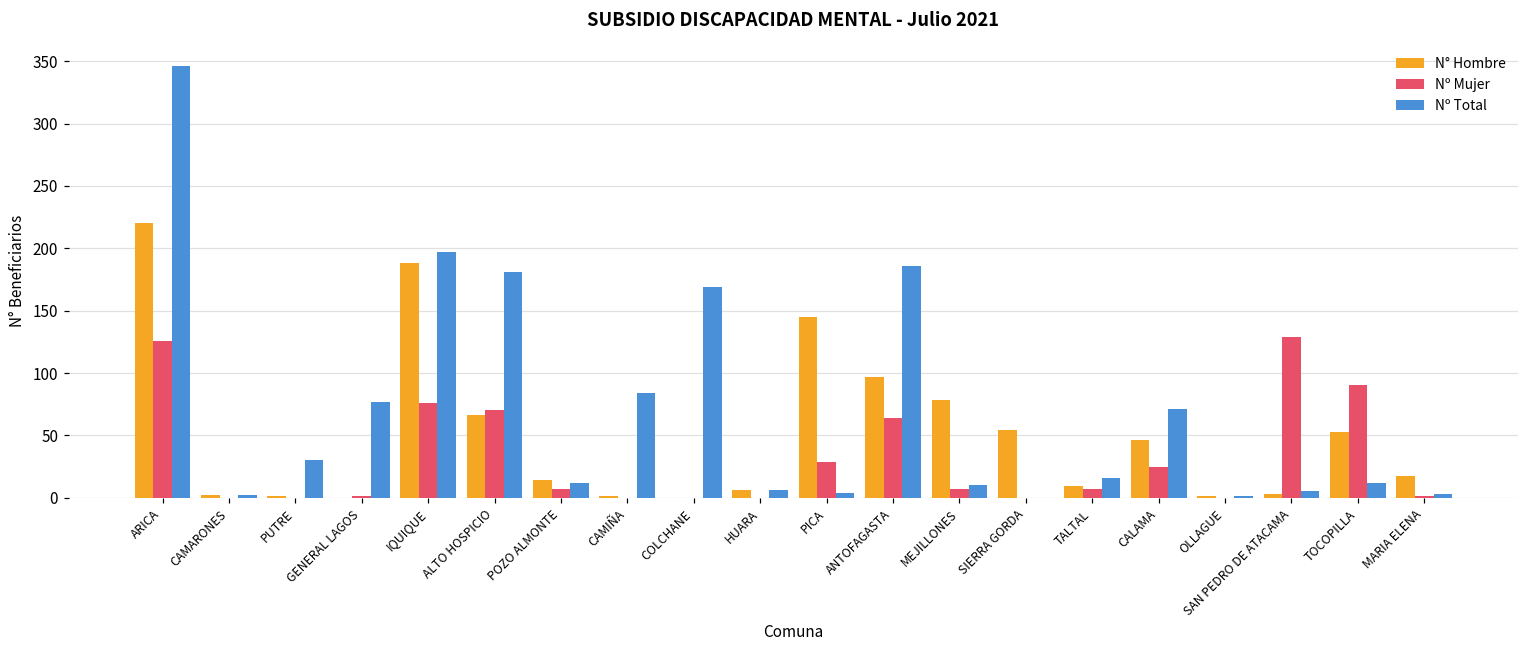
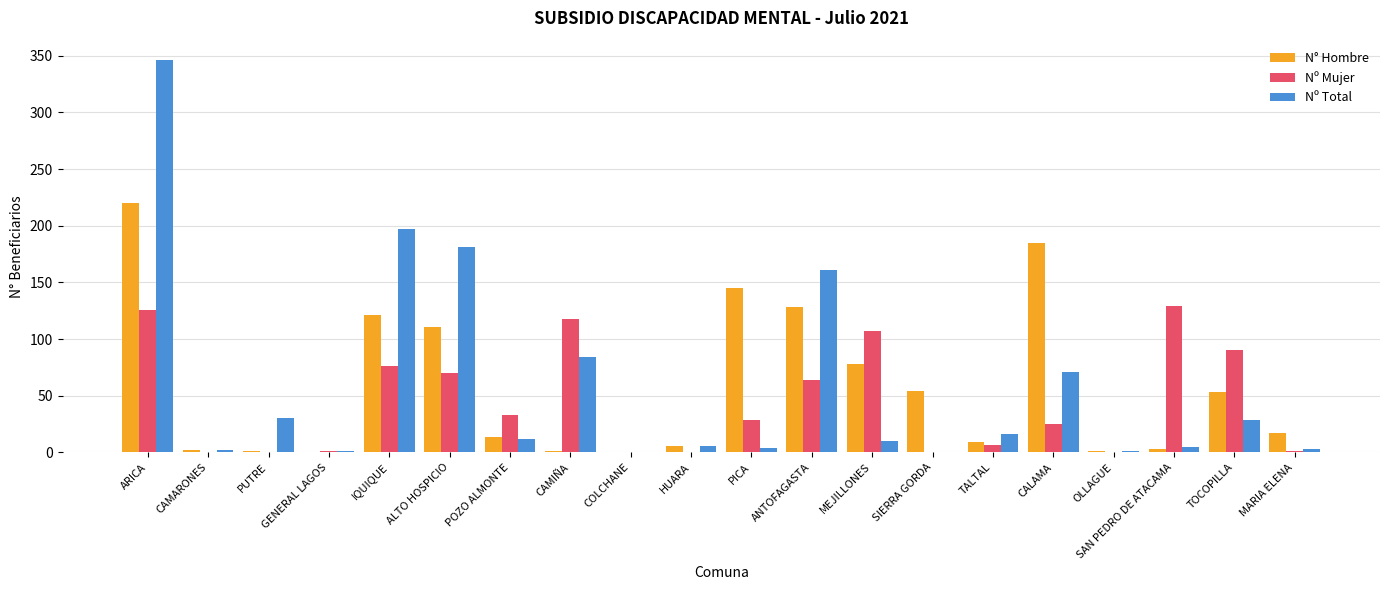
  {
    "N° Hombre": {
      "ARICA": 220,
      "GENERAL LAGOS": 0,
-     "IQUIQUE": 188,
-     "ALTO HOSPICIO": 66,
+     "IQUIQUE": 121,
+     "ALTO HOSPICIO": 111,
      "POZO ALMONTE": 14,
      "COLCHANE": 0,
      "HUARA": 6,
      "PICA": 145,
-     "ANTOFAGASTA": 97,
+     "ANTOFAGASTA": 128,
      "MEJILLONES": 78,
      "SIERRA GORDA": 54,
      "TALTAL": 9,
-     "CALAMA": 46,
+     "CALAMA": 185,
      "SAN PEDRO DE ATACAMA": 3,
      "TOCOPILLA": 53,
      "MARIA ELENA": 17
    },
    "Nº Mujer": {
      "ARICA": 126,
      "CAMARONES": 0,
      "PUTRE": 0,
      "IQUIQUE": 76,
      "ALTO HOSPICIO": 70,
-     "POZO ALMONTE": 7,
-     "CAMIÑA": 0,
+     "POZO ALMONTE": 33,
+     "CAMIÑA": 118,
      "COLCHANE": 0,
      "HUARA": 0,
      "PICA": 29,
      "ANTOFAGASTA": 64,
-     "MEJILLONES": 7,
+     "MEJILLONES": 107,
      "SIERRA GORDA": 0,
      "TALTAL": 7,
      "CALAMA": 25,
      "OLLAGUE": 0,
      "SAN PEDRO DE ATACAMA": 129,
      "TOCOPILLA": 90
    },
    "Nº Total": {
      "ARICA": 346,
      "PUTRE": 30,
-     "GENERAL LAGOS": 77,
+     "GENERAL LAGOS": 1,
      "IQUIQUE": 197,
      "ALTO HOSPICIO": 181,
      "POZO ALMONTE": 12,
      "CAMIÑA": 84,
-     "COLCHANE": 169,
+     "COLCHANE": 0,
      "HUARA": 6,
      "PICA": 4,
-     "ANTOFAGASTA": 186,
+     "ANTOFAGASTA": 161,
      "MEJILLONES": 10,
      "SIERRA GORDA": 0,
      "TALTAL": 16,
      "CALAMA": 71,
      "SAN PEDRO DE ATACAMA": 5,
-     "TOCOPILLA": 12,
+     "TOCOPILLA": 29,
      "MARIA ELENA": 3
    }
  }
